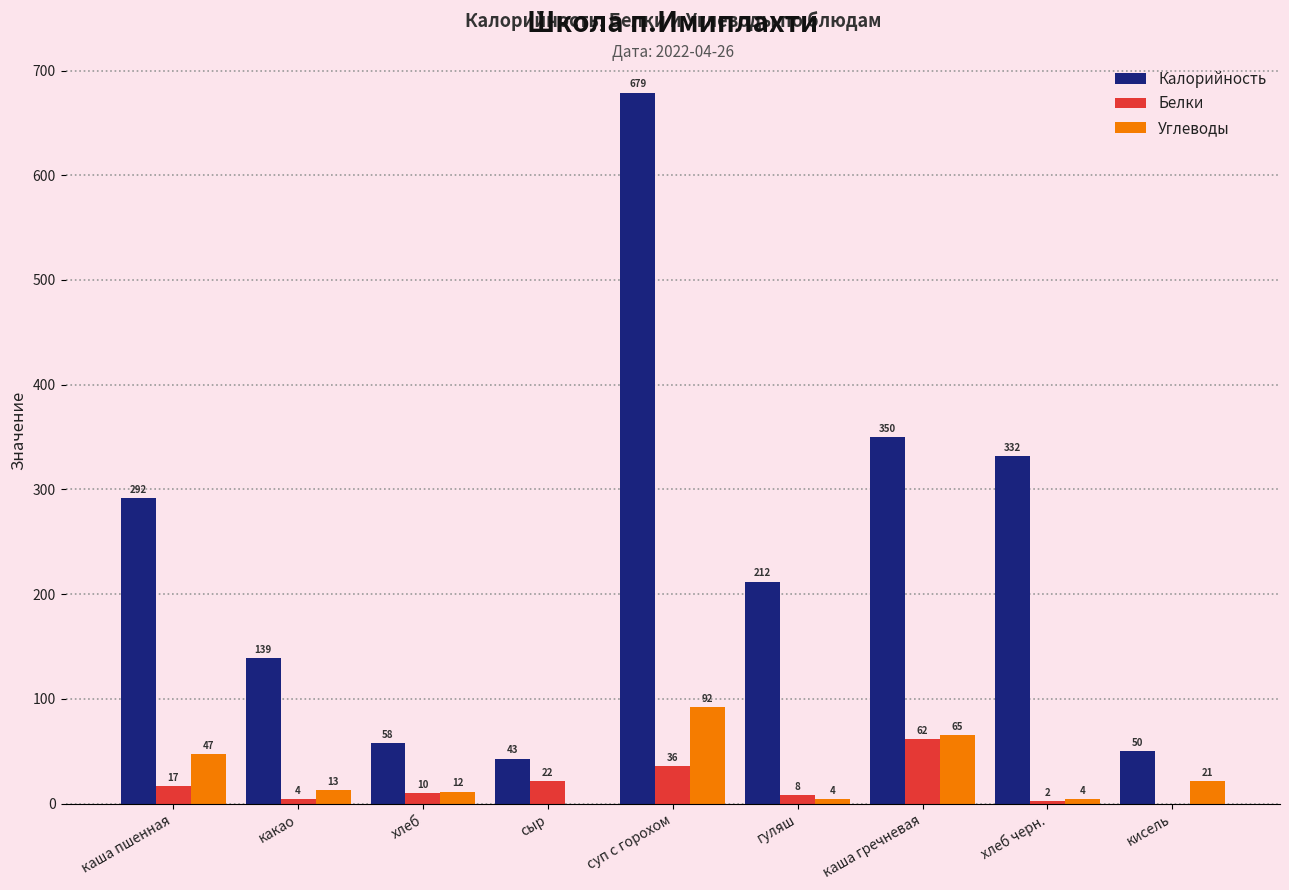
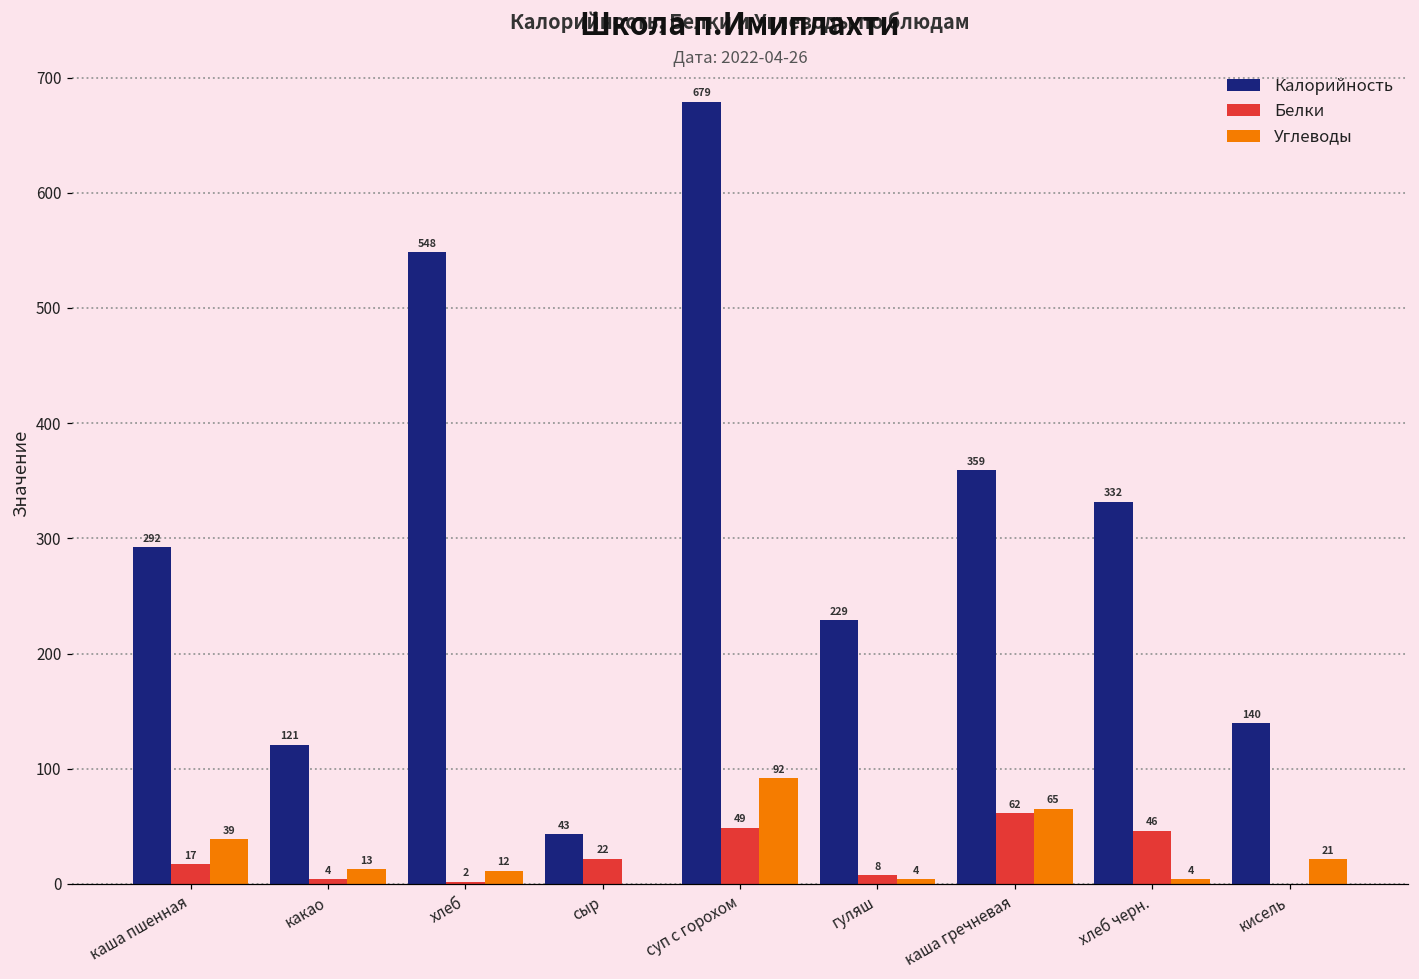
  {
    "Калорийность": {
      "каша пшенная": 292,
-     "какао": 139,
-     "хлеб": 58,
+     "какао": 121,
+     "хлеб": 548,
      "сыр": 43,
      "суп с горохом": 679,
-     "гуляш": 212,
-     "каша гречневая": 350,
+     "гуляш": 229,
+     "каша гречневая": 359,
      "хлеб черн.": 332,
-     "кисель": 50
+     "кисель": 140
    },
    "Белки": {
      "каша пшенная": 17,
      "какао": 4,
-     "хлеб": 10,
+     "хлеб": 2,
      "сыр": 22,
-     "суп с горохом": 36,
+     "суп с горохом": 49,
      "гуляш": 8,
      "каша гречневая": 62,
-     "хлеб черн.": 2
+     "хлеб черн.": 46
    },
    "Углеводы": {
-     "каша пшенная": 47,
+     "каша пшенная": 39,
      "какао": 13,
      "хлеб": 12,
      "суп с горохом": 92,
      "гуляш": 4,
      "каша гречневая": 65,
      "хлеб черн.": 4,
      "кисель": 21
    }
  }
